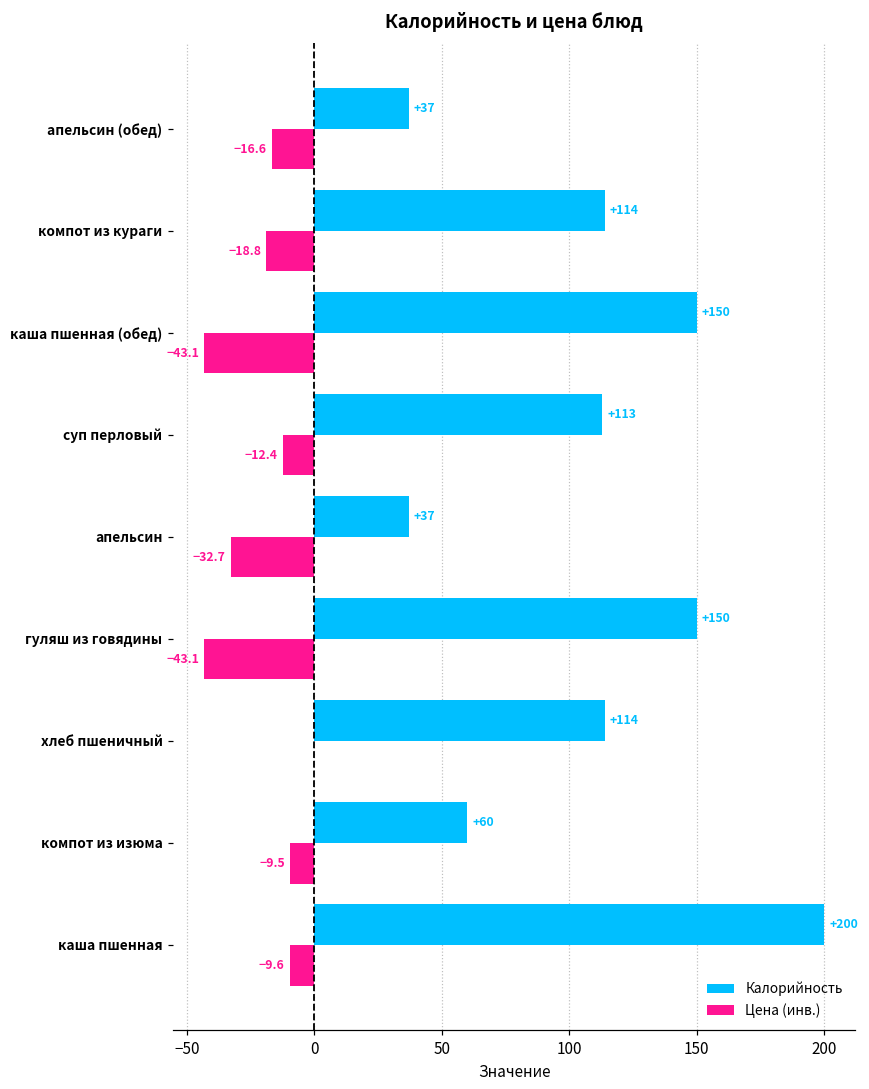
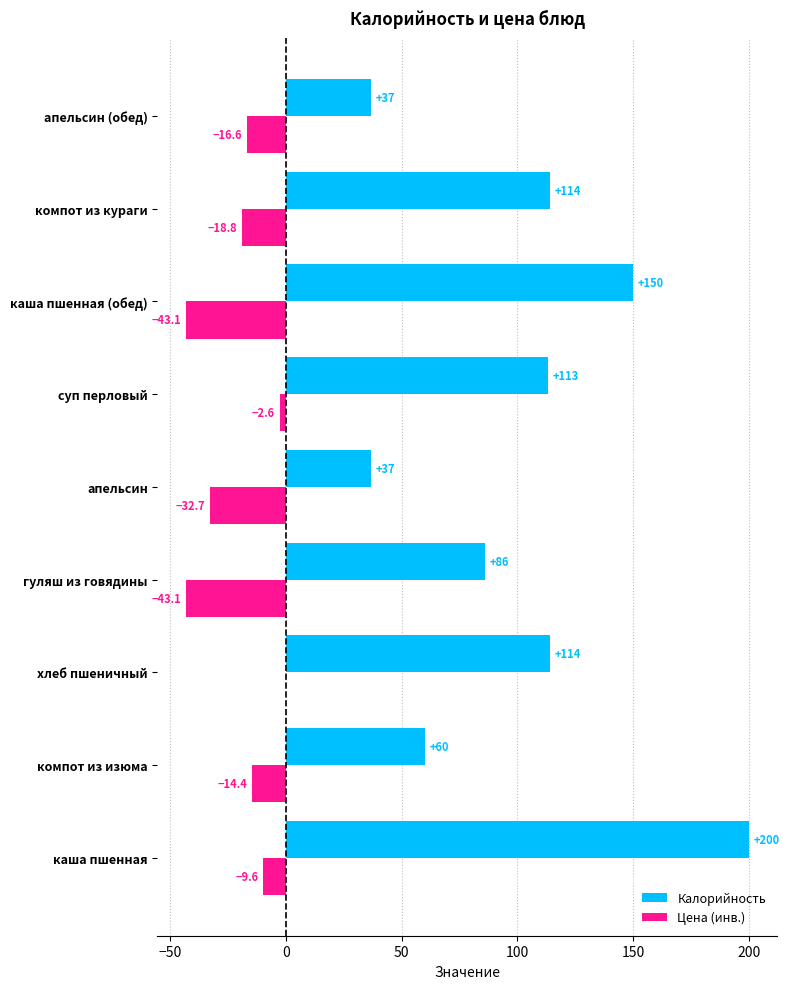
  {
    "Калорийность": {
      "апельсин (обед)": "+37",
      "компот из кураги": "+114",
      "каша пшенная (обед)": "+150",
      "суп перловый": "+113",
      "апельсин": "+37",
-     "гуляш из говядины": "+150",
+     "гуляш из говядины": "+86",
      "хлеб пшеничный": "+114",
      "компот из изюма": "+60",
      "каша пшенная": "+200"
    },
    "Цена (инв.)": {
      "апельсин (обед)": "-16.6",
      "компот из кураги": "-18.8",
      "каша пшенная (обед)": "-43.1",
-     "суп перловый": "-12.4",
+     "суп перловый": "-2.6",
      "апельсин": "-32.7",
      "гуляш из говядины": "-43.1",
-     "компот из изюма": "-9.5",
+     "компот из изюма": "-14.4",
      "каша пшенная": "-9.6"
    }
  }
